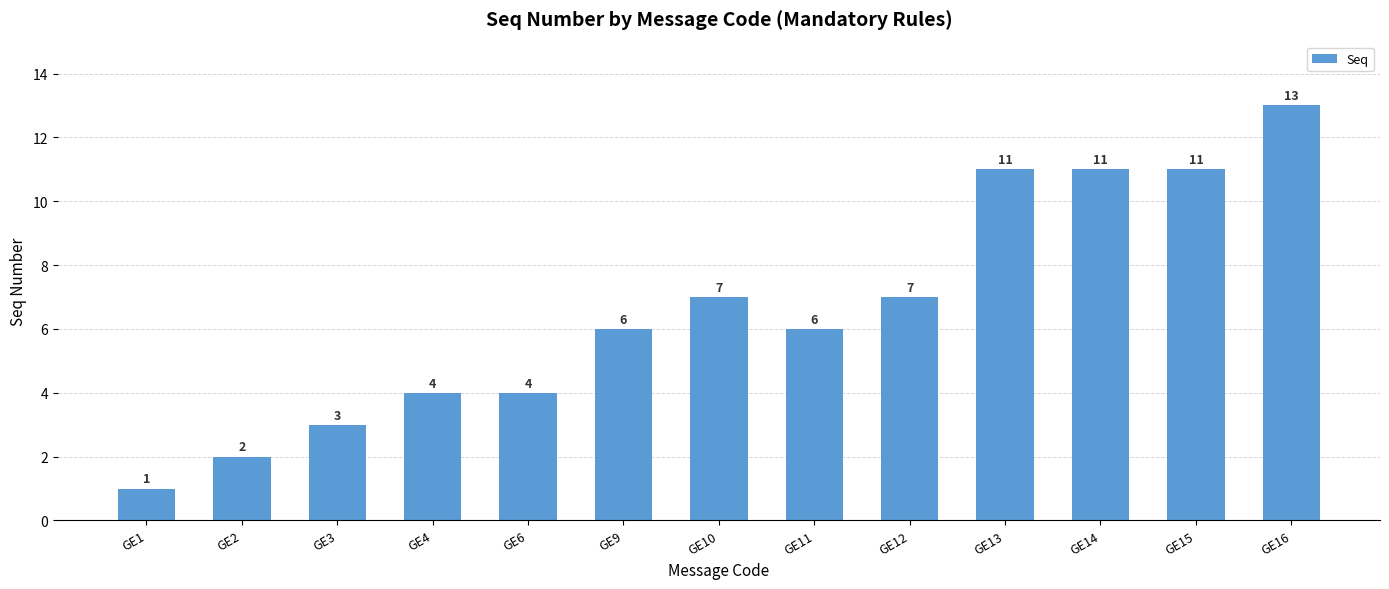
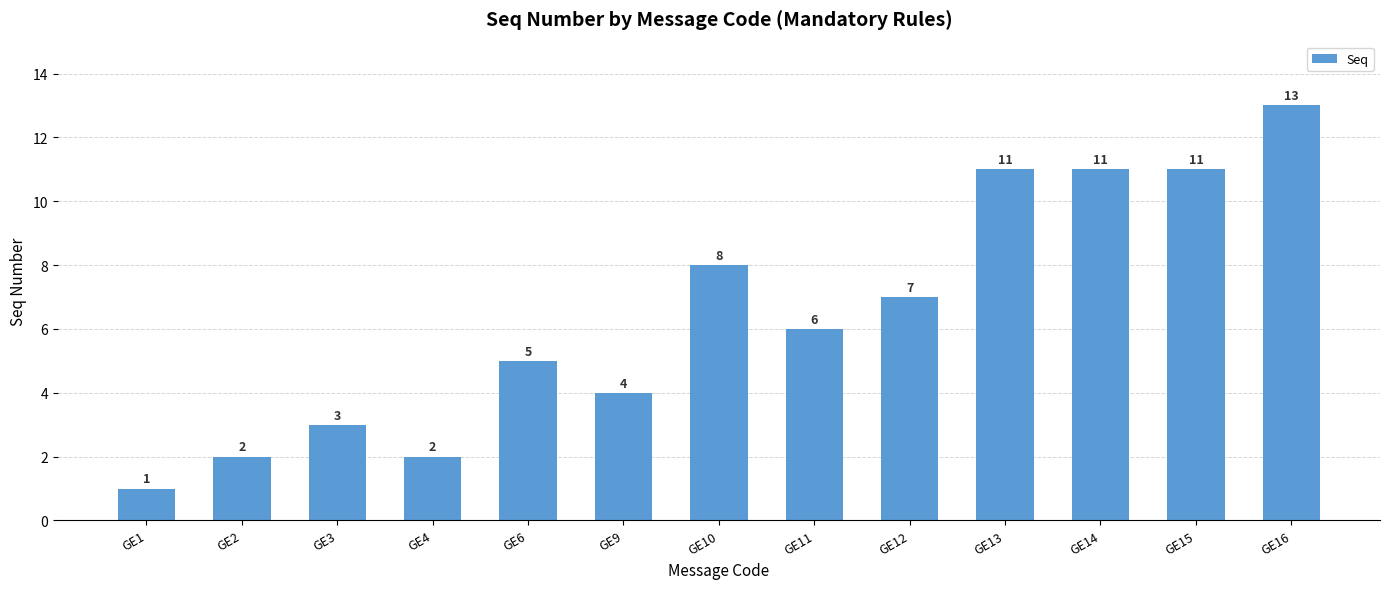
  {
    "GE1": 1,
    "GE2": 2,
    "GE3": 3,
-   "GE4": 4,
-   "GE6": 4,
-   "GE9": 6,
-   "GE10": 7,
+   "GE4": 2,
+   "GE6": 5,
+   "GE9": 4,
+   "GE10": 8,
    "GE11": 6,
    "GE12": 7,
    "GE13": 11,
    "GE14": 11,
    "GE15": 11,
    "GE16": 13
  }
